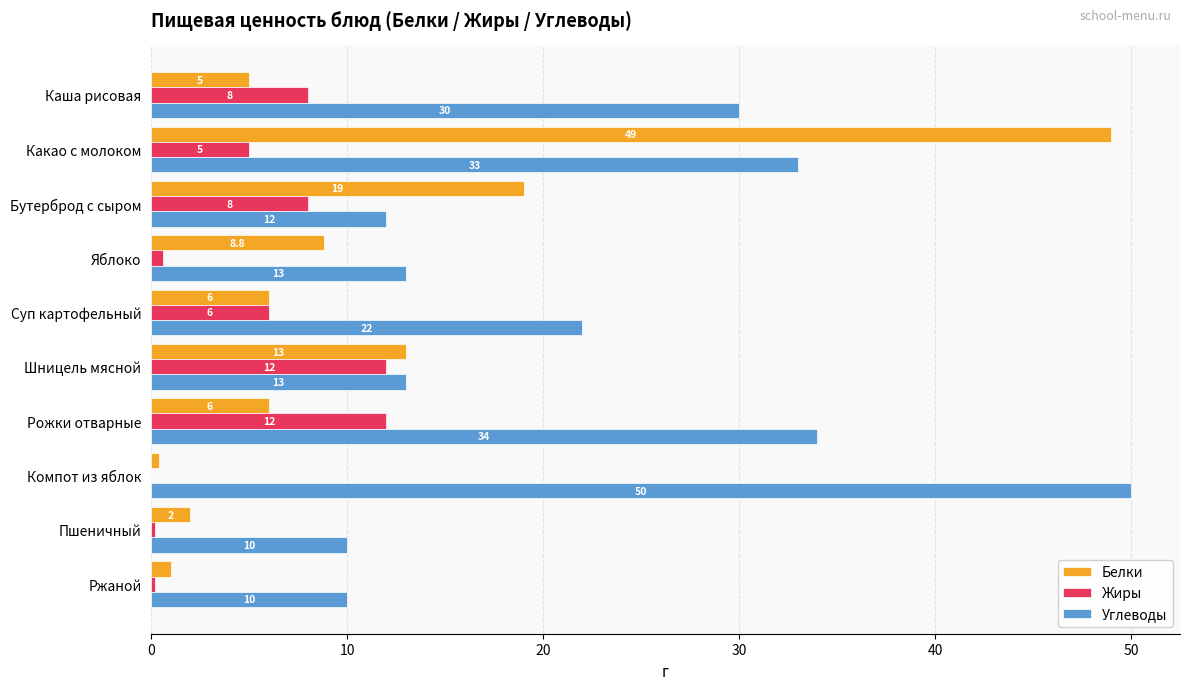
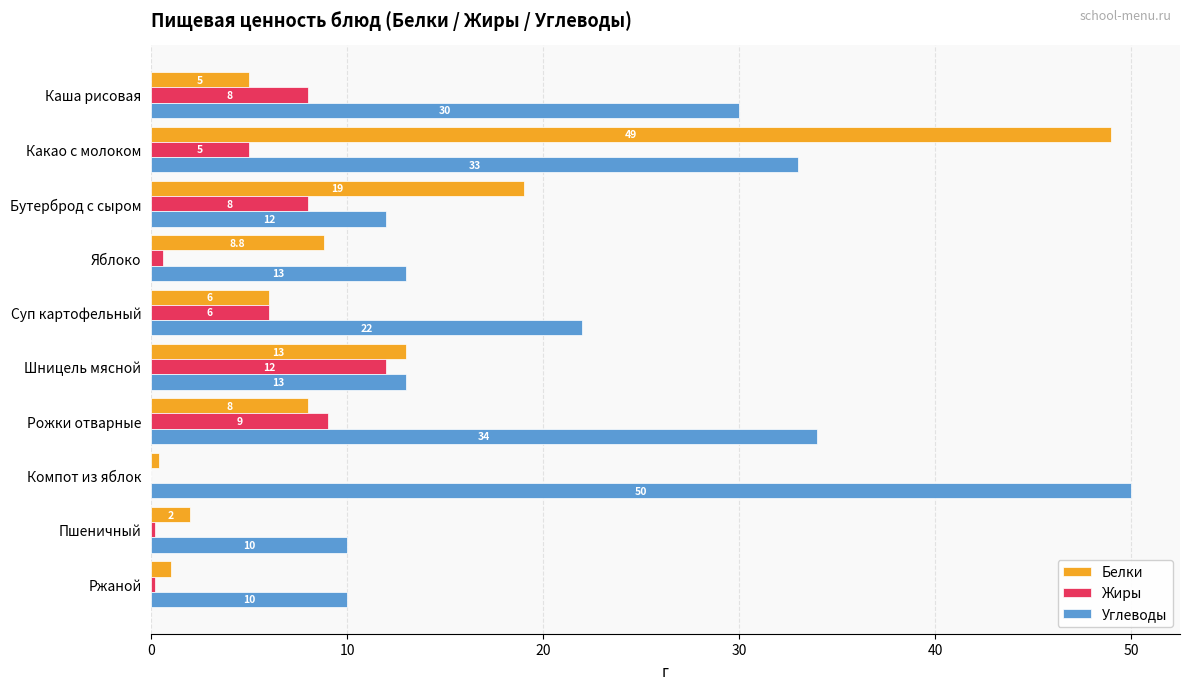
  {
    "Белки": {
      "Каша рисовая": 5,
      "Какао с молоком": 49,
      "Бутерброд с сыром": 19,
      "Яблоко": 8.8,
      "Суп картофельный": 6,
      "Шницель мясной": 13,
-     "Рожки отварные": 6,
+     "Рожки отварные": 8,
      "Пшеничный": 2
    },
    "Жиры": {
      "Каша рисовая": 8,
      "Какао с молоком": 5,
      "Бутерброд с сыром": 8,
      "Суп картофельный": 6,
      "Шницель мясной": 12,
-     "Рожки отварные": 12
+     "Рожки отварные": 9
    },
    "Углеводы": {
      "Каша рисовая": 30,
      "Какао с молоком": 33,
      "Бутерброд с сыром": 12,
      "Яблоко": 13,
      "Суп картофельный": 22,
      "Шницель мясной": 13,
      "Рожки отварные": 34,
      "Компот из яблок": 50,
      "Пшеничный": 10,
      "Ржаной": 10
    }
  }
